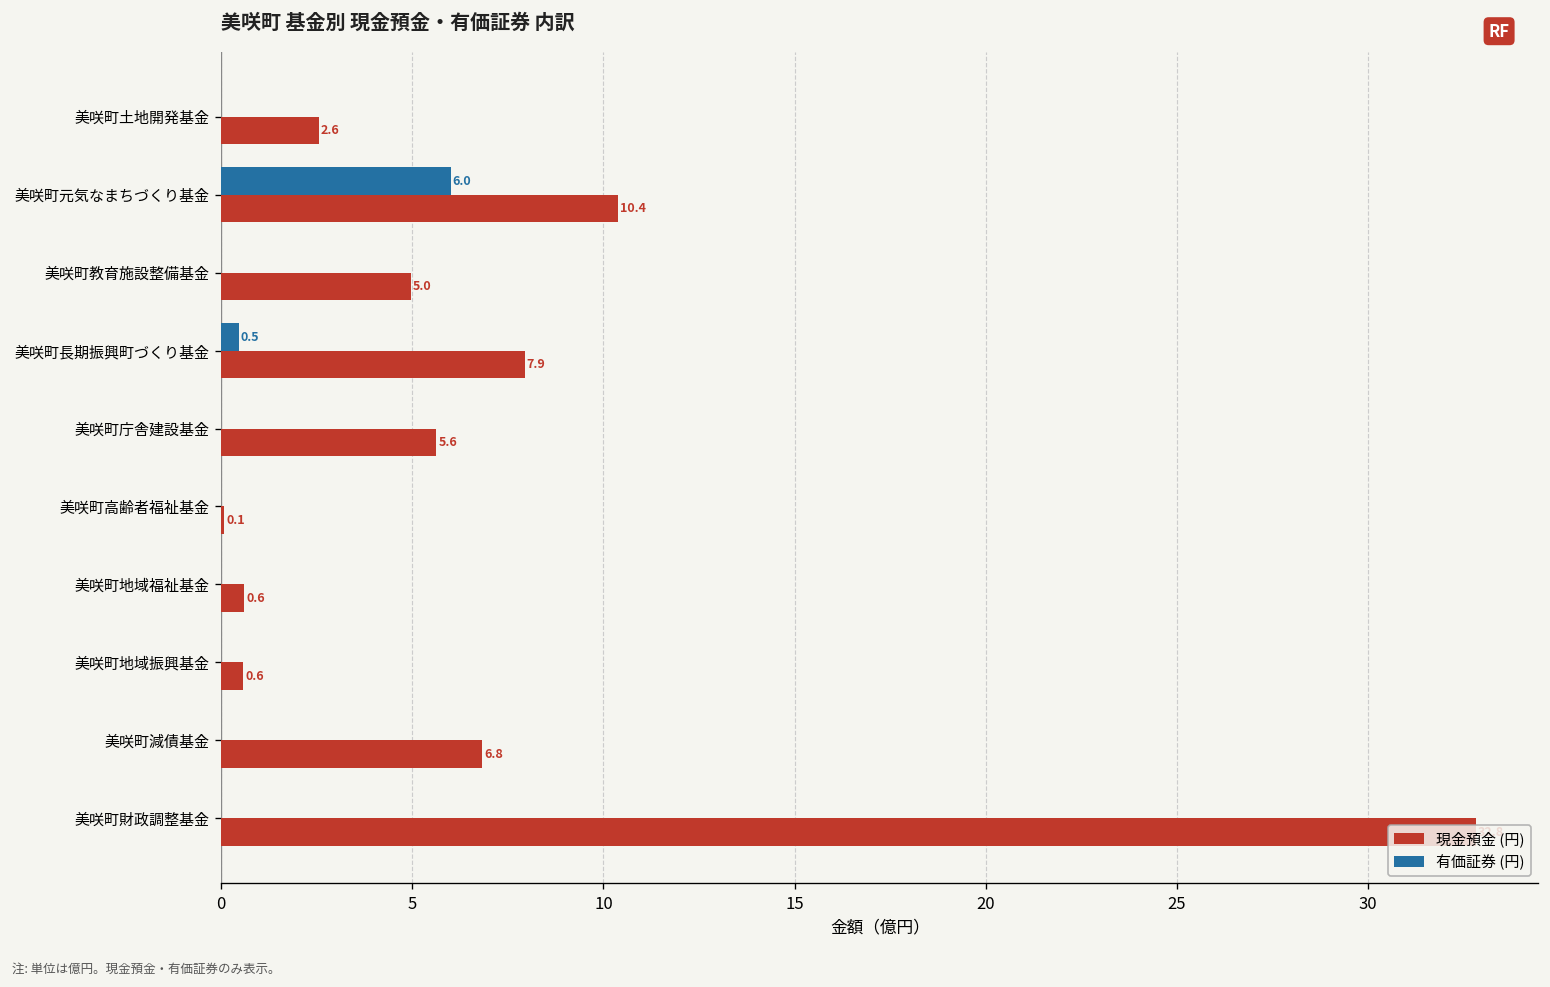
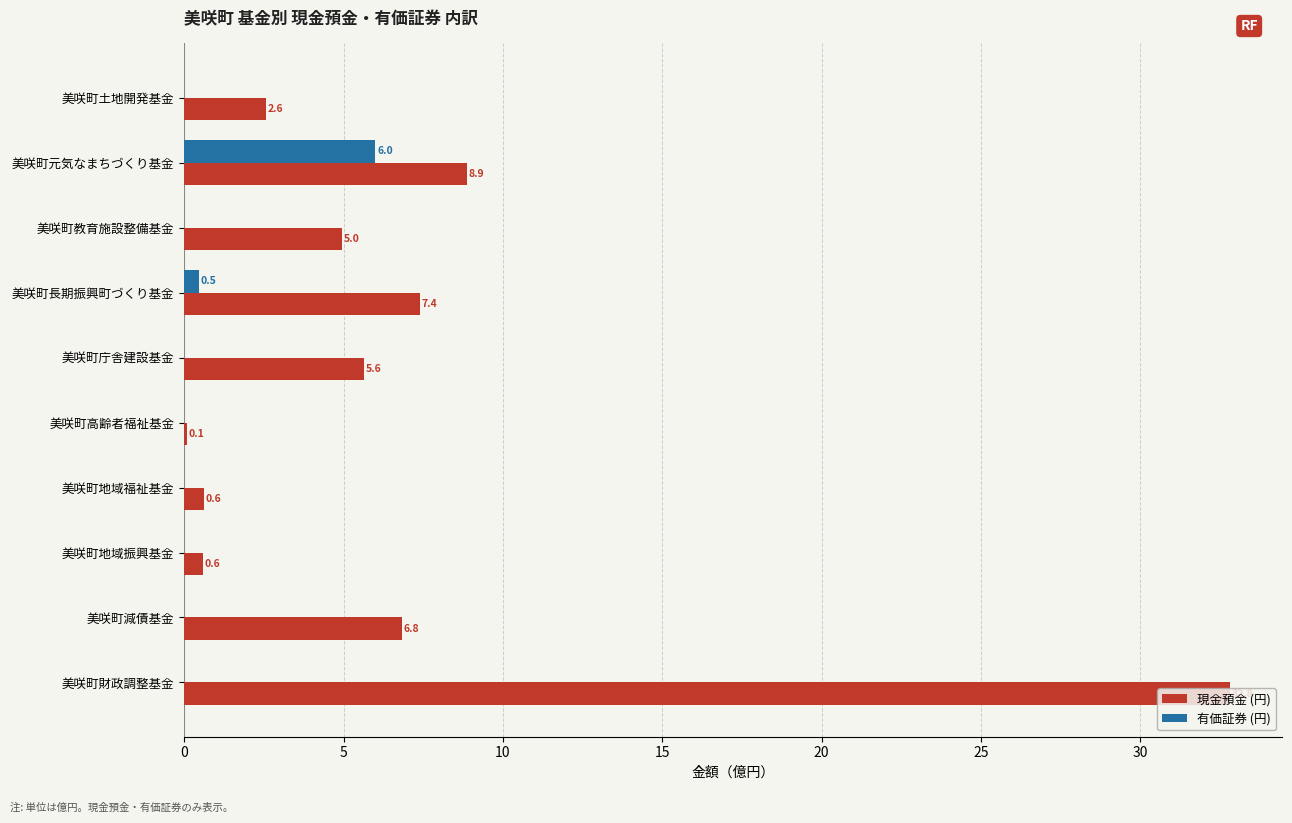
  {
    "現金預金 (円)": {
      "美咲町土地開発基金": 2.6,
-     "美咲町元気なまちづくり基金": 10.4,
+     "美咲町元気なまちづくり基金": 8.9,
      "美咲町教育施設整備基金": 5.0,
-     "美咲町長期振興町づくり基金": 7.9,
+     "美咲町長期振興町づくり基金": 7.4,
      "美咲町庁舎建設基金": 5.6,
      "美咲町高齢者福祉基金": 0.1,
      "美咲町地域福祉基金": 0.6,
      "美咲町地域振興基金": 0.6,
      "美咲町減債基金": 6.8
    },
    "有価証券 (円)": {
      "美咲町元気なまちづくり基金": 6.0,
      "美咲町長期振興町づくり基金": 0.5
    }
  }
